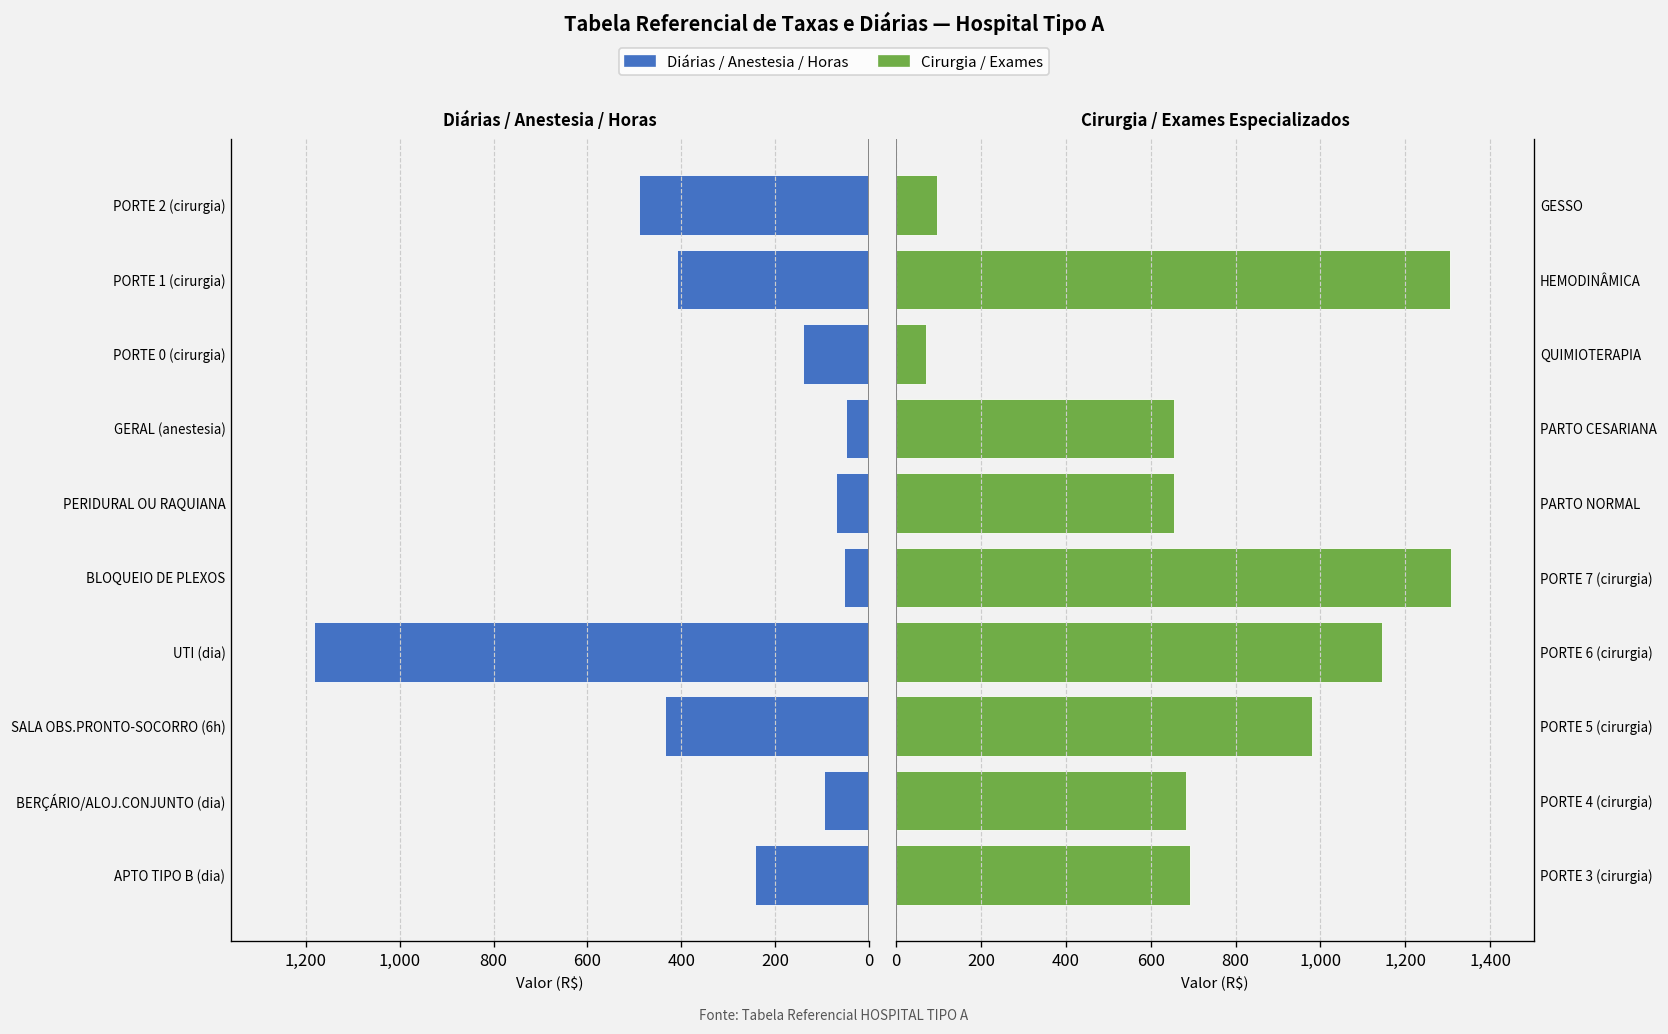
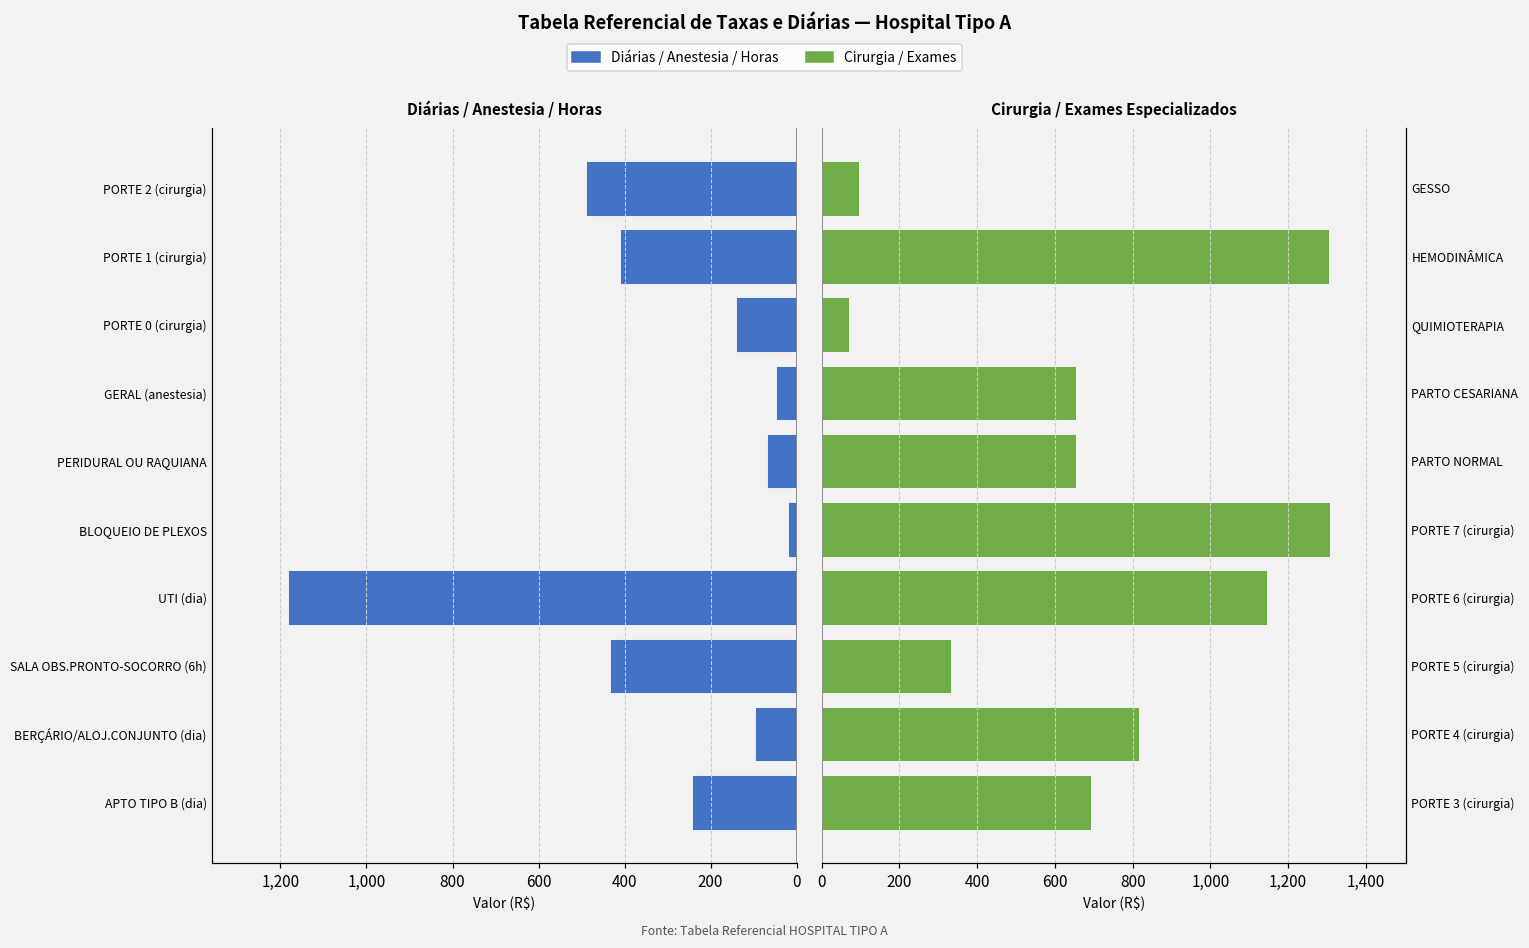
  {
    "Diárias / Anestesia / Horas": {
      "PORTE 2 (cirurgia)": "490",
      "PORTE 1 (cirurgia)": "410",
      "PORTE 0 (cirurgia)": "140",
      "GERAL (anestesia)": "50",
      "PERIDURAL OU RAQUIANA": "70",
-     "BLOQUEIO DE PLEXOS": "50",
+     "BLOQUEIO DE PLEXOS": "20",
      "UTI (dia)": "1,180",
      "SALA OBS.PRONTO-SOCORRO (6h)": "430",
      "BERÇÁRIO/ALOJ.CONJUNTO (dia)": "100",
      "APTO TIPO B (dia)": "240"
    },
    "Cirurgia / Exames Especializados": {
      "GESSO": "100",
      "HEMODINÂMICA": "1,300",
      "QUIMIOTERAPIA": "70",
      "PARTO CESARIANA": "650",
      "PARTO NORMAL": "650",
      "PORTE 7 (cirurgia)": "1,310",
      "PORTE 6 (cirurgia)": "1,140",
-     "PORTE 5 (cirurgia)": "980",
-     "PORTE 4 (cirurgia)": "680",
+     "PORTE 5 (cirurgia)": "330",
+     "PORTE 4 (cirurgia)": "820",
      "PORTE 3 (cirurgia)": "690"
    }
  }
